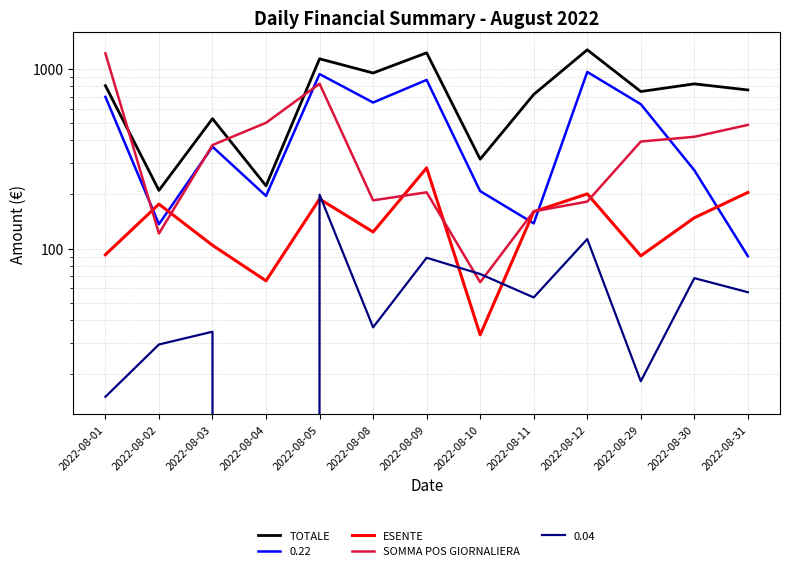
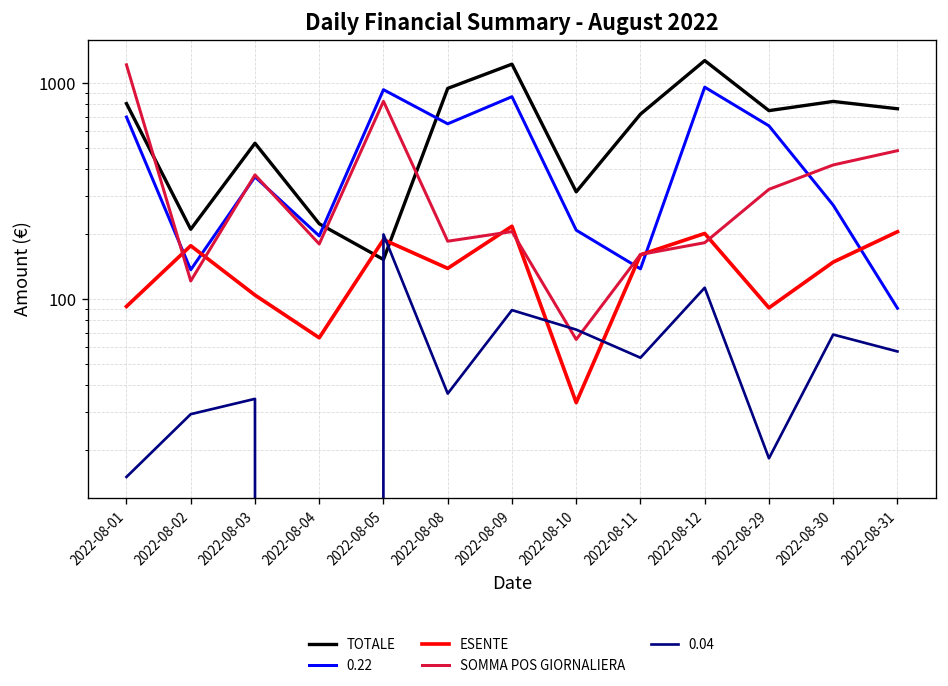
  {
    "TOTALE": {
      "2022-08-01": 800,
      "2022-08-02": 210,
      "2022-08-03": 530,
      "2022-08-04": 220,
-     "2022-08-05": 1100,
+     "2022-08-05": 150,
      "2022-08-08": 900,
      "2022-08-09": 1200,
      "2022-08-10": 310,
      "2022-08-11": 720,
      "2022-08-12": 1300,
      "2022-08-29": 750,
      "2022-08-30": 800,
      "2022-08-31": 760
    },
    "0.22": {
      "2022-08-01": 700,
      "2022-08-02": 140,
      "2022-08-04": 200,
      "2022-08-05": 900,
      "2022-08-08": 650,
      "2022-08-09": 900,
      "2022-08-10": 210,
      "2022-08-11": 140,
      "2022-08-12": 1000,
      "2022-08-29": 630,
      "2022-08-30": 270,
      "2022-08-31": 90
    },
    "ESENTE": {
      "2022-08-01": 90,
      "2022-08-02": 180,
      "2022-08-03": 100,
      "2022-08-04": 66,
      "2022-08-05": 190,
-     "2022-08-08": 120,
-     "2022-08-09": 280,
+     "2022-08-08": 140,
+     "2022-08-09": 220,
      "2022-08-10": 33,
      "2022-08-12": 200,
      "2022-08-29": 90,
      "2022-08-30": 150,
      "2022-08-31": 210
    },
    "SOMMA POS GIORNALIERA": {
      "2022-08-01": 1200,
      "2022-08-02": 120,
-     "2022-08-04": 500,
+     "2022-08-04": 180,
      "2022-08-05": 800,
      "2022-08-08": 190,
      "2022-08-09": 210,
      "2022-08-10": 65,
      "2022-08-12": 180,
-     "2022-08-29": 390,
+     "2022-08-29": 320,
      "2022-08-30": 420,
      "2022-08-31": 490
    },
    "0.04": {
      "2022-08-01": 15,
      "2022-08-02": 29,
      "2022-08-03": 35,
      "2022-08-05": 200,
      "2022-08-08": 37,
      "2022-08-09": 90,
      "2022-08-10": 72,
      "2022-08-11": 54,
      "2022-08-12": 110,
      "2022-08-29": 18,
      "2022-08-30": 69,
      "2022-08-31": 57
    }
  }
